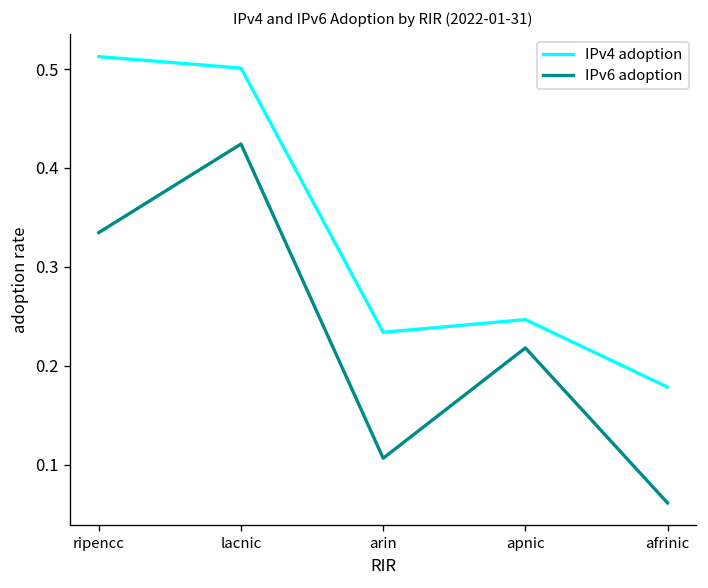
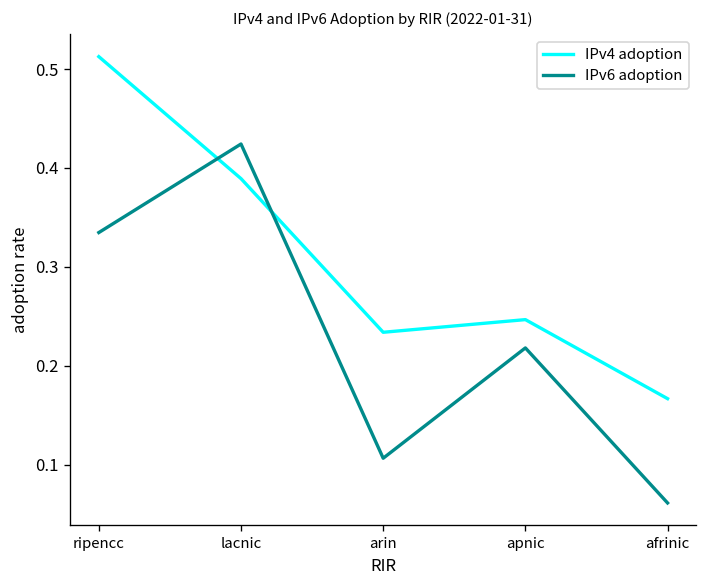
  {
    "IPv4 adoption": {
      "ripencc": 0.51,
-     "lacnic": 0.50,
+     "lacnic": 0.39,
      "arin": 0.23,
      "apnic": 0.25,
-     "afrinic": 0.18
+     "afrinic": 0.17
    },
    "IPv6 adoption": {
      "ripencc": 0.33,
      "lacnic": 0.42,
      "arin": 0.11,
      "apnic": 0.22,
      "afrinic": 0.06
    }
  }
